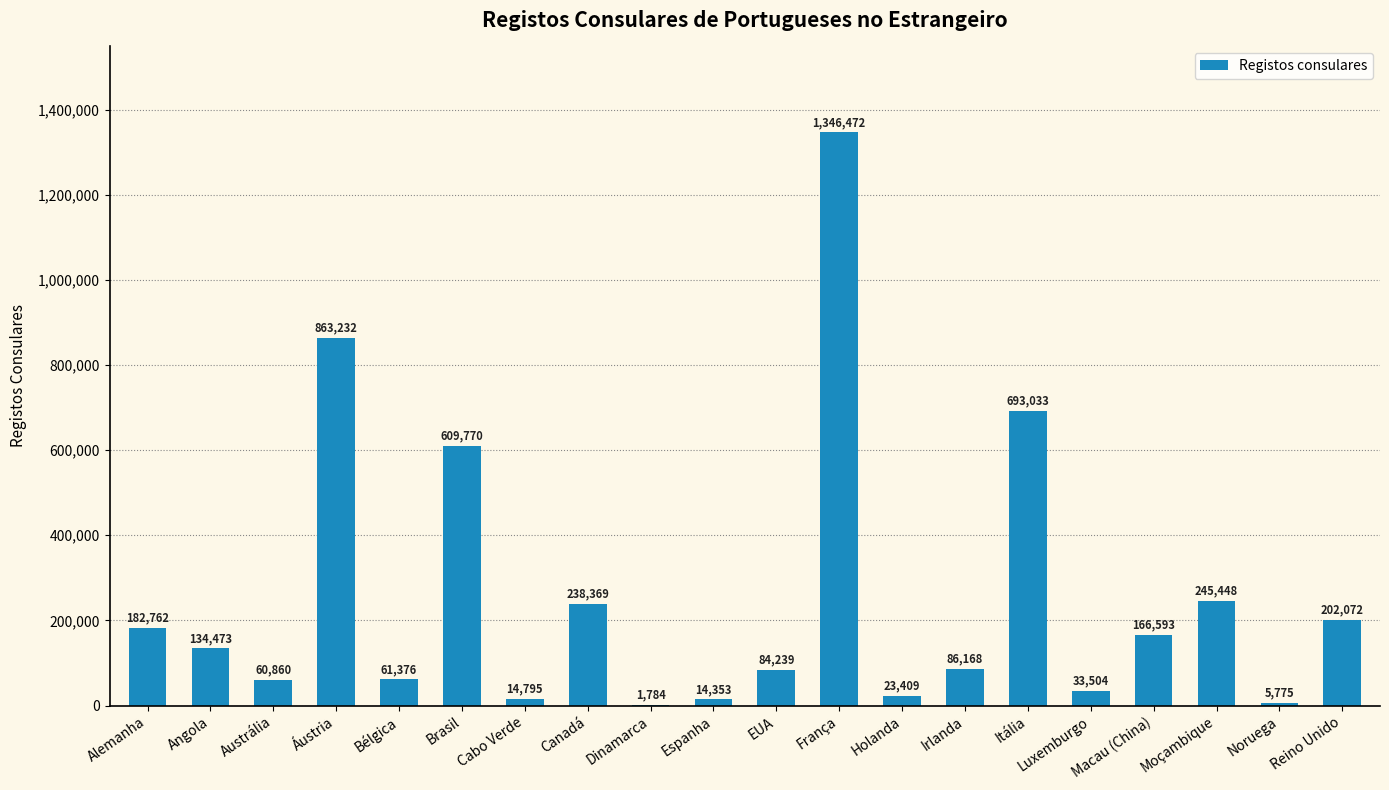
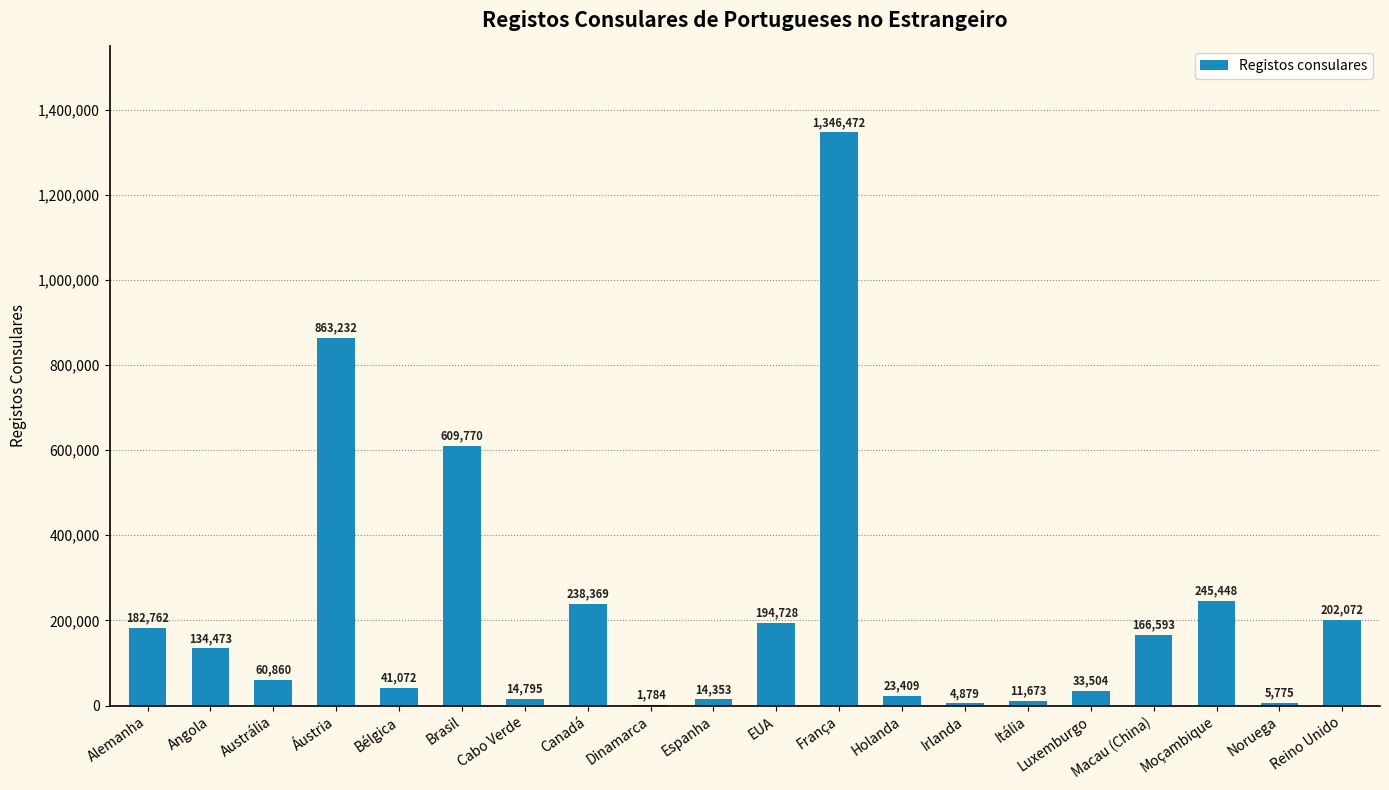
  {
    "Alemanha": "182,762",
    "Angola": "134,473",
    "Austrália": "60,860",
    "Áustria": "863,232",
-   "Bélgica": "61,376",
+   "Bélgica": "41,072",
    "Brasil": "609,770",
    "Cabo Verde": "14,795",
    "Canadá": "238,369",
    "Dinamarca": "1,784",
    "Espanha": "14,353",
-   "EUA": "84,239",
+   "EUA": "194,728",
    "França": "1,346,472",
    "Holanda": "23,409",
-   "Irlanda": "86,168",
-   "Itália": "693,033",
+   "Irlanda": "4,879",
+   "Itália": "11,673",
    "Luxemburgo": "33,504",
    "Macau (China)": "166,593",
    "Moçambique": "245,448",
    "Noruega": "5,775",
    "Reino Unido": "202,072"
  }
